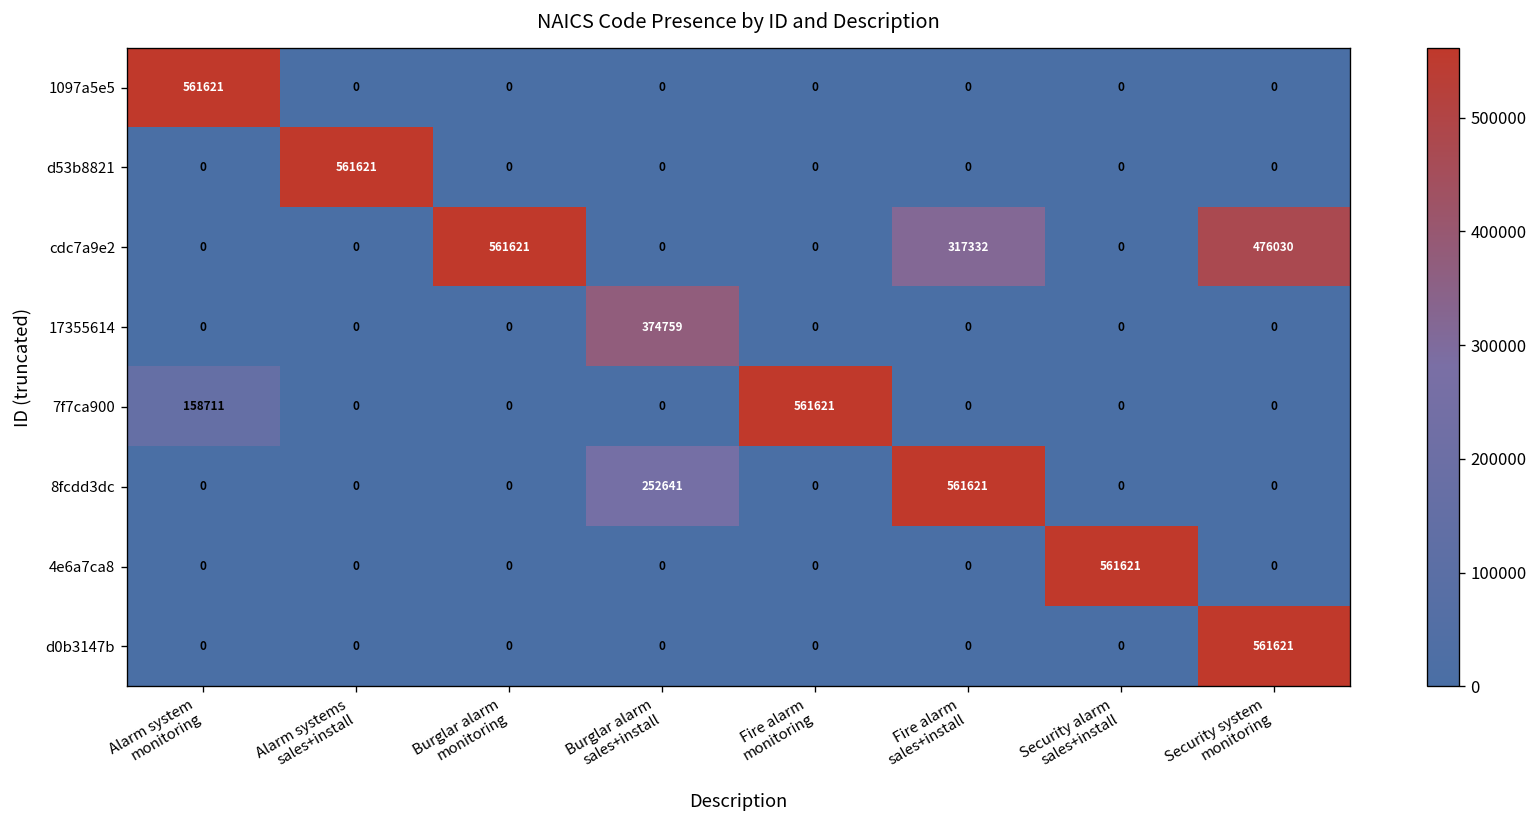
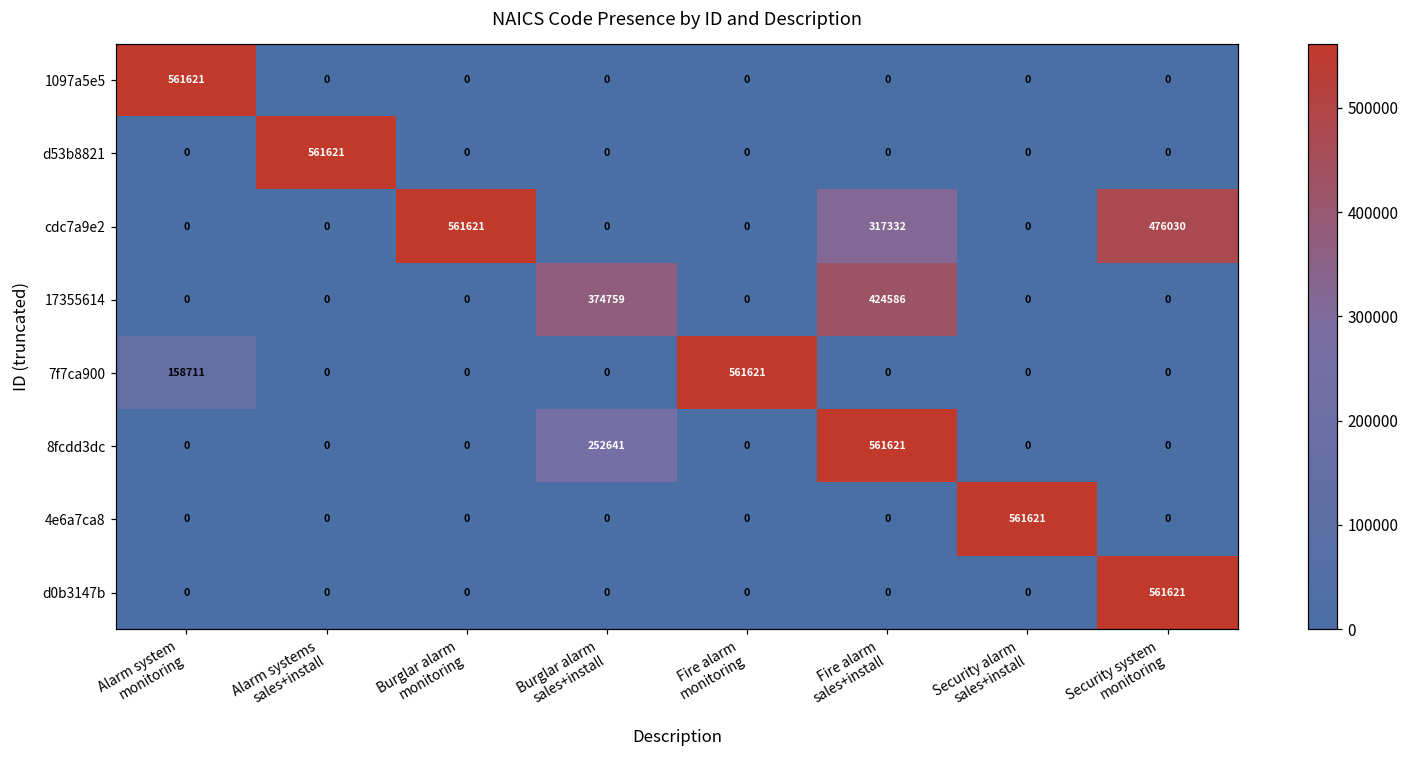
  {
    "1097a5e5": {
      "Alarm system monitoring": 561621,
      "Alarm systems sales+install": 0,
      "Burglar alarm monitoring": 0,
      "Burglar alarm sales+install": 0,
      "Fire alarm monitoring": 0,
      "Fire alarm sales+install": 0,
      "Security alarm sales+install": 0,
      "Security system monitoring": 0
    },
    "d53b8821": {
      "Alarm system monitoring": 0,
      "Alarm systems sales+install": 561621,
      "Burglar alarm monitoring": 0,
      "Burglar alarm sales+install": 0,
      "Fire alarm monitoring": 0,
      "Fire alarm sales+install": 0,
      "Security alarm sales+install": 0,
      "Security system monitoring": 0
    },
    "cdc7a9e2": {
      "Alarm system monitoring": 0,
      "Alarm systems sales+install": 0,
      "Burglar alarm monitoring": 561621,
      "Burglar alarm sales+install": 0,
      "Fire alarm monitoring": 0,
      "Fire alarm sales+install": 317332,
      "Security alarm sales+install": 0,
      "Security system monitoring": 476030
    },
    "17355614": {
      "Alarm system monitoring": 0,
      "Alarm systems sales+install": 0,
      "Burglar alarm monitoring": 0,
      "Burglar alarm sales+install": 374759,
      "Fire alarm monitoring": 0,
-     "Fire alarm sales+install": 0,
+     "Fire alarm sales+install": 424586,
      "Security alarm sales+install": 0,
      "Security system monitoring": 0
    },
    "7f7ca900": {
      "Alarm system monitoring": 158711,
      "Alarm systems sales+install": 0,
      "Burglar alarm monitoring": 0,
      "Burglar alarm sales+install": 0,
      "Fire alarm monitoring": 561621,
      "Fire alarm sales+install": 0,
      "Security alarm sales+install": 0,
      "Security system monitoring": 0
    },
    "8fcdd3dc": {
      "Alarm system monitoring": 0,
      "Alarm systems sales+install": 0,
      "Burglar alarm monitoring": 0,
      "Burglar alarm sales+install": 252641,
      "Fire alarm monitoring": 0,
      "Fire alarm sales+install": 561621,
      "Security alarm sales+install": 0,
      "Security system monitoring": 0
    },
    "4e6a7ca8": {
      "Alarm system monitoring": 0,
      "Alarm systems sales+install": 0,
      "Burglar alarm monitoring": 0,
      "Burglar alarm sales+install": 0,
      "Fire alarm monitoring": 0,
      "Fire alarm sales+install": 0,
      "Security alarm sales+install": 561621,
      "Security system monitoring": 0
    },
    "d0b3147b": {
      "Alarm system monitoring": 0,
      "Alarm systems sales+install": 0,
      "Burglar alarm monitoring": 0,
      "Burglar alarm sales+install": 0,
      "Fire alarm monitoring": 0,
      "Fire alarm sales+install": 0,
      "Security alarm sales+install": 0,
      "Security system monitoring": 561621
    }
  }
